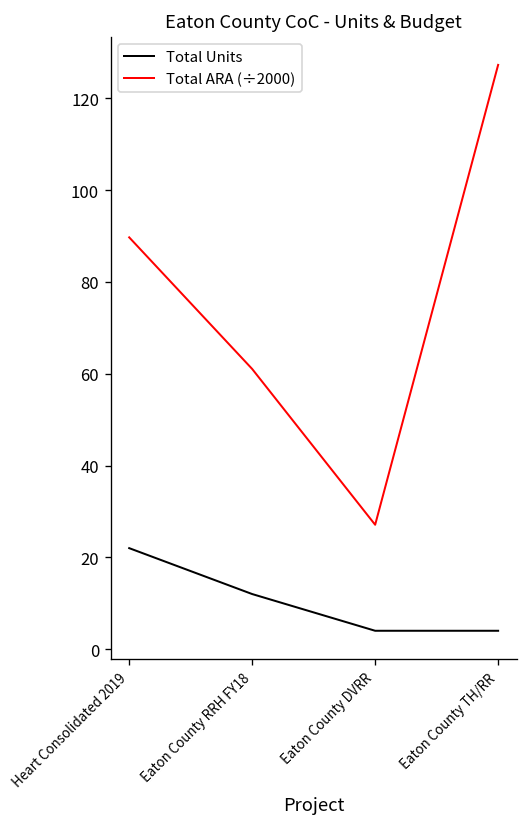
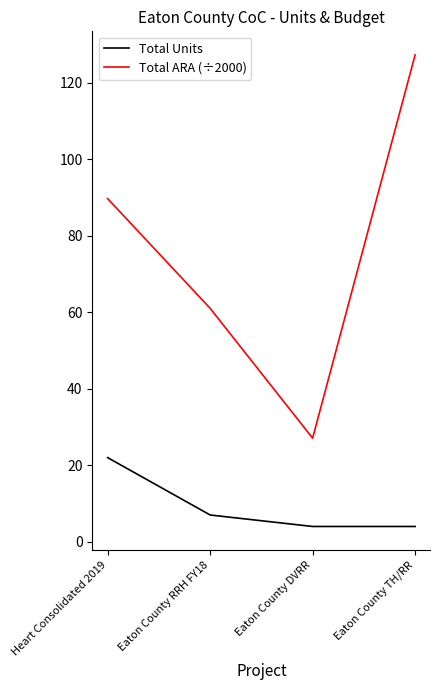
  {
    "Total Units": {
      "Heart Consolidated 2019": 22,
-     "Eaton County RRH FY18": 12,
+     "Eaton County RRH FY18": 7,
      "Eaton County DVRR": 4,
      "Eaton County TH/RR": 4
    },
    "Total ARA (÷2000)": {
      "Heart Consolidated 2019": 90,
      "Eaton County RRH FY18": 61,
      "Eaton County DVRR": 27,
      "Eaton County TH/RR": 127
    }
  }
